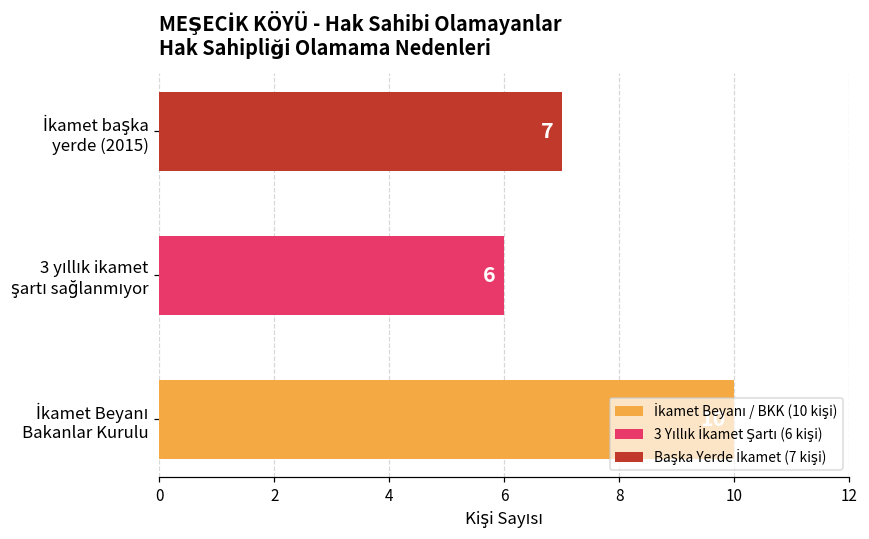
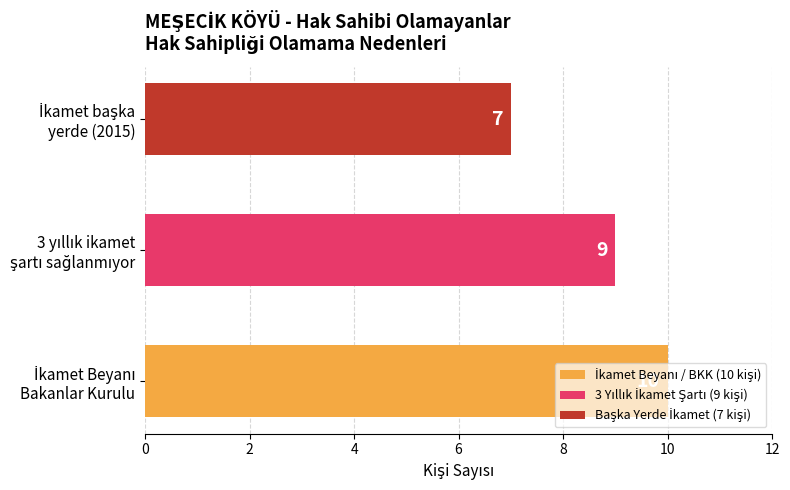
  {
    "İkamet başka yerde (2015)": 7,
-   "3 yıllık ikamet şartı sağlanmıyor": 6
+   "3 yıllık ikamet şartı sağlanmıyor": 9
  }
